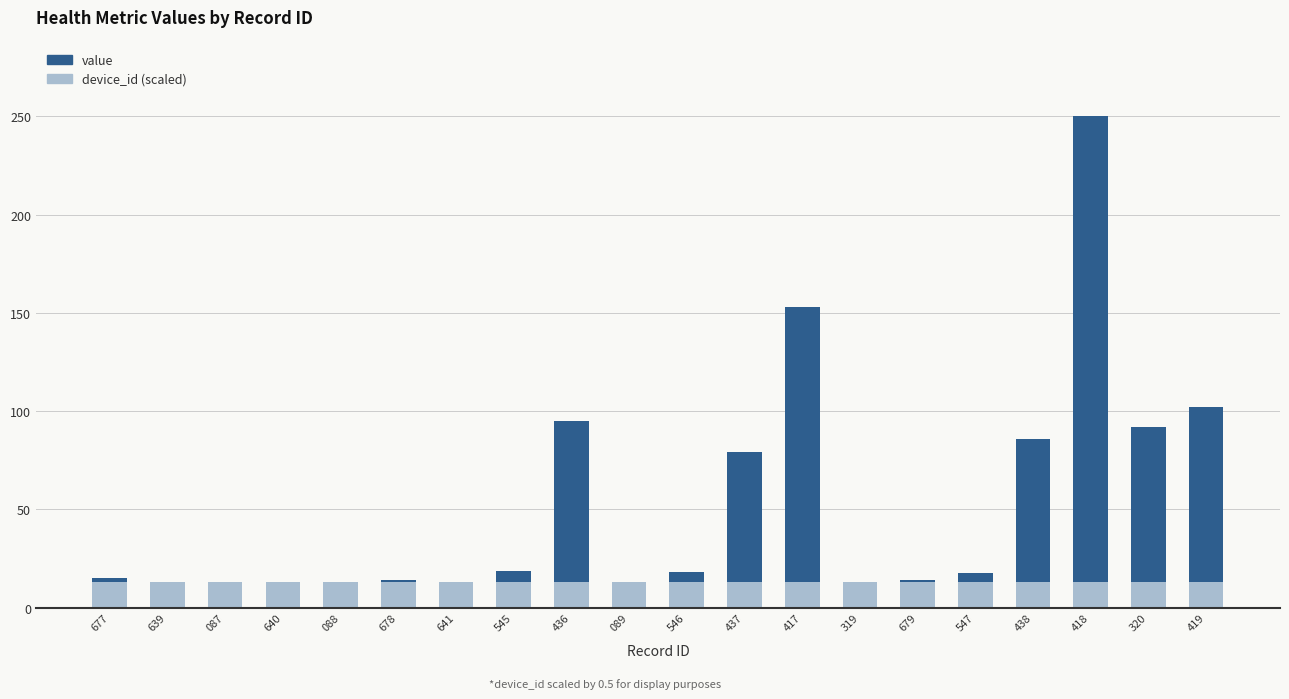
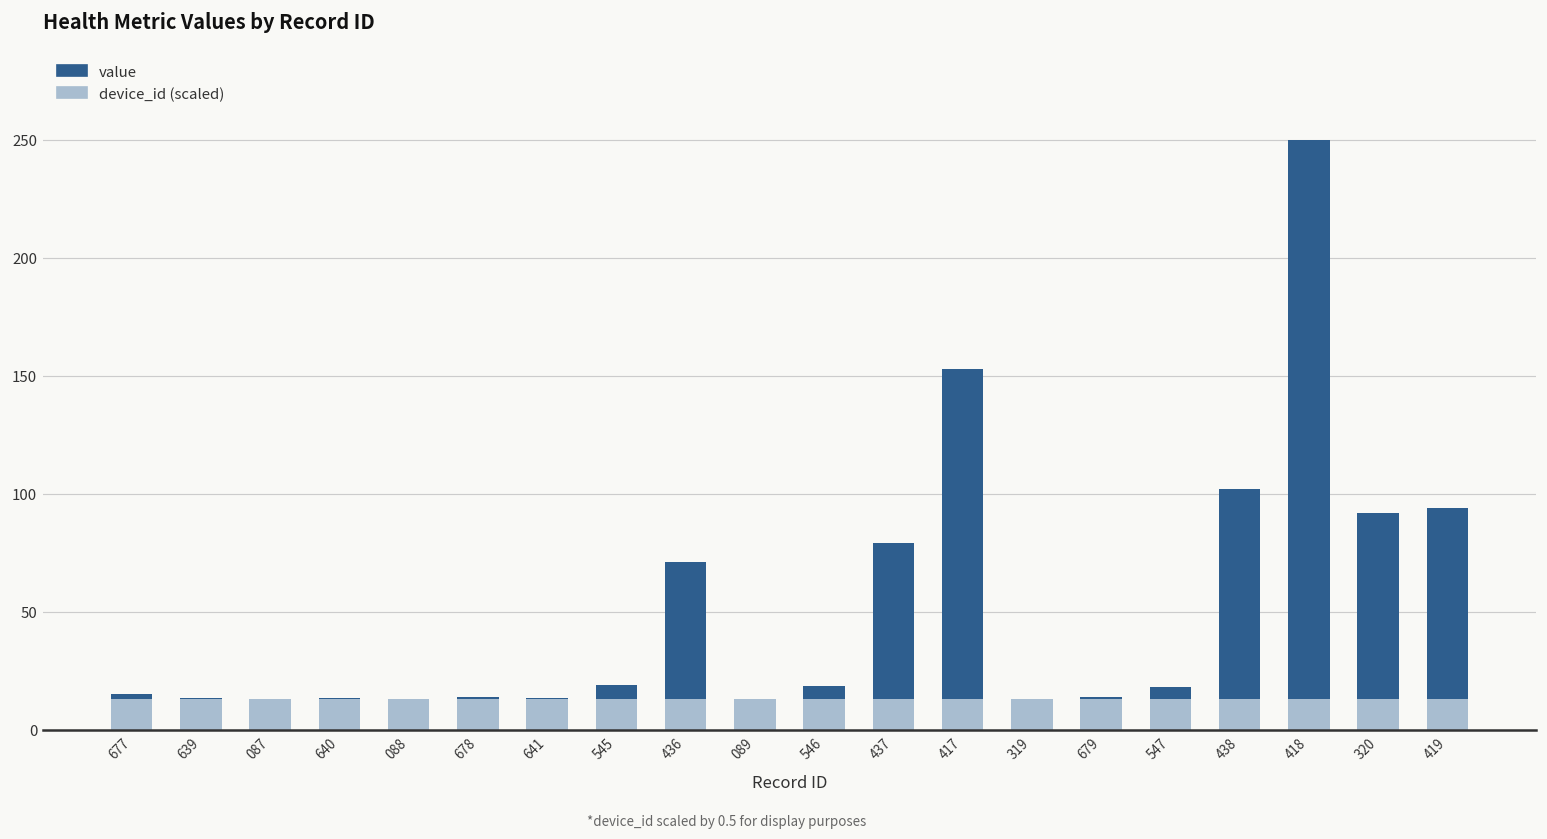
  {
    "device_id (scaled)": {
      "677": 13,
      "639": 13,
      "087": 13,
      "640": 13,
      "088": 13,
      "678": 13,
      "641": 13,
      "545": 13,
      "436": 13,
      "089": 13,
      "546": 13,
      "437": 13,
      "417": 13,
      "319": 13,
      "679": 13,
      "547": 13,
      "438": 13,
      "418": 13,
      "320": 13,
      "419": 13
    },
    "value": {
      "677": 2,
      "087": 0,
      "088": 0,
      "545": 6,
-     "436": 82,
+     "436": 58,
      "089": 0,
      "546": 5,
      "437": 66,
      "417": 140,
      "547": 5,
-     "438": 73,
+     "438": 89,
      "418": 237,
      "320": 79,
-     "419": 89
+     "419": 81
    }
  }
